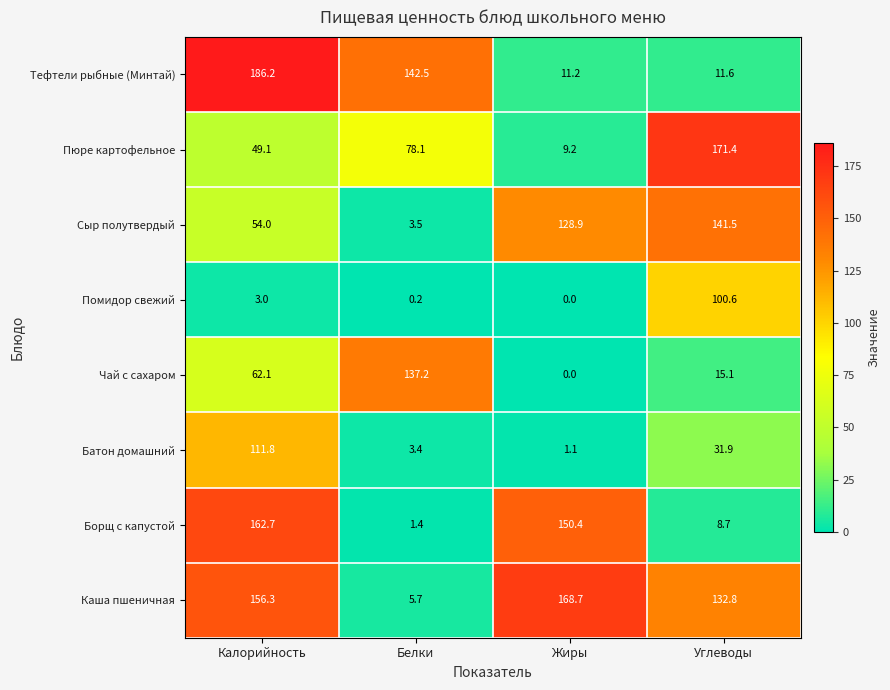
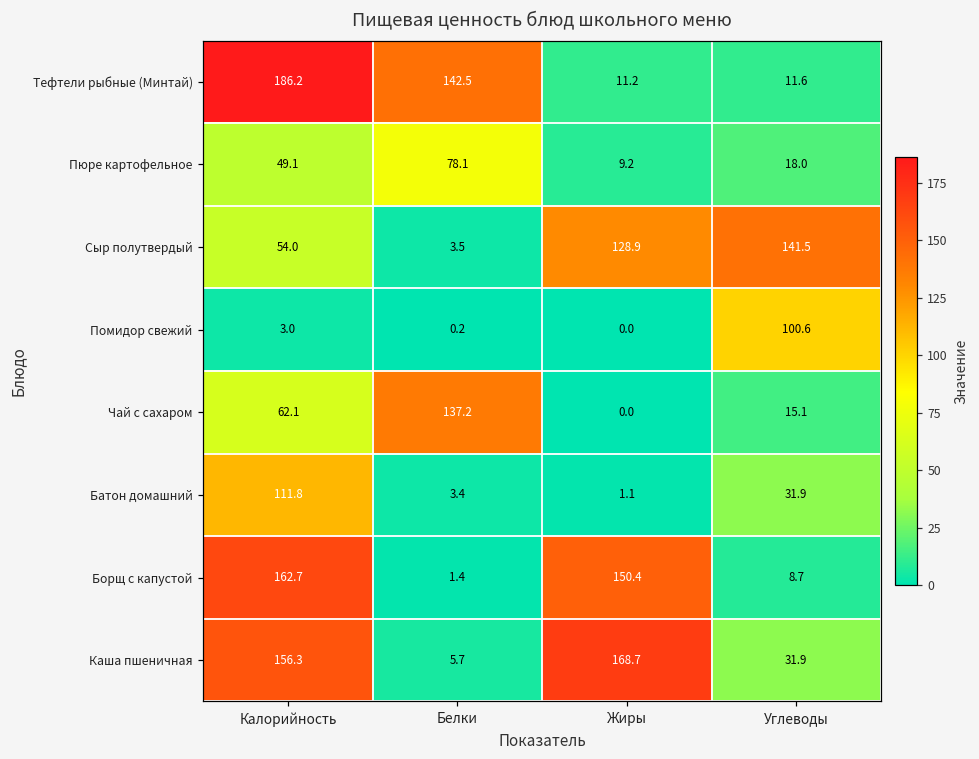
  {
    "Тефтели рыбные (Минтай)": {
      "Калорийность": 186.2,
      "Белки": 142.5,
      "Жиры": 11.2,
      "Углеводы": 11.6
    },
    "Пюре картофельное": {
      "Калорийность": 49.1,
      "Белки": 78.1,
      "Жиры": 9.2,
-     "Углеводы": 171.4
+     "Углеводы": 18.0
    },
    "Сыр полутвердый": {
      "Калорийность": 54.0,
      "Белки": 3.5,
      "Жиры": 128.9,
      "Углеводы": 141.5
    },
    "Помидор свежий": {
      "Калорийность": 3.0,
      "Белки": 0.2,
      "Жиры": 0.0,
      "Углеводы": 100.6
    },
    "Чай с сахаром": {
      "Калорийность": 62.1,
      "Белки": 137.2,
      "Жиры": 0.0,
      "Углеводы": 15.1
    },
    "Батон домашний": {
      "Калорийность": 111.8,
      "Белки": 3.4,
      "Жиры": 1.1,
      "Углеводы": 31.9
    },
    "Борщ с капустой": {
      "Калорийность": 162.7,
      "Белки": 1.4,
      "Жиры": 150.4,
      "Углеводы": 8.7
    },
    "Каша пшеничная": {
      "Калорийность": 156.3,
      "Белки": 5.7,
      "Жиры": 168.7,
-     "Углеводы": 132.8
+     "Углеводы": 31.9
    }
  }
